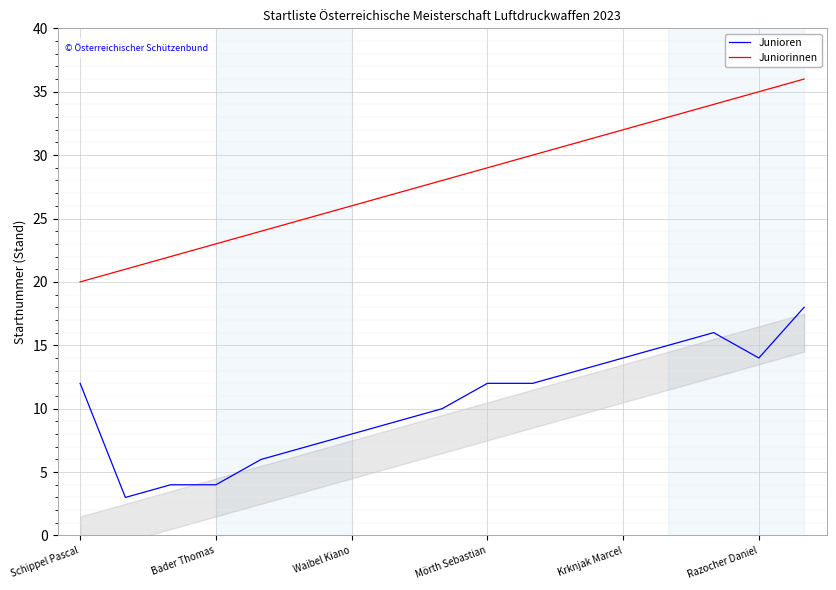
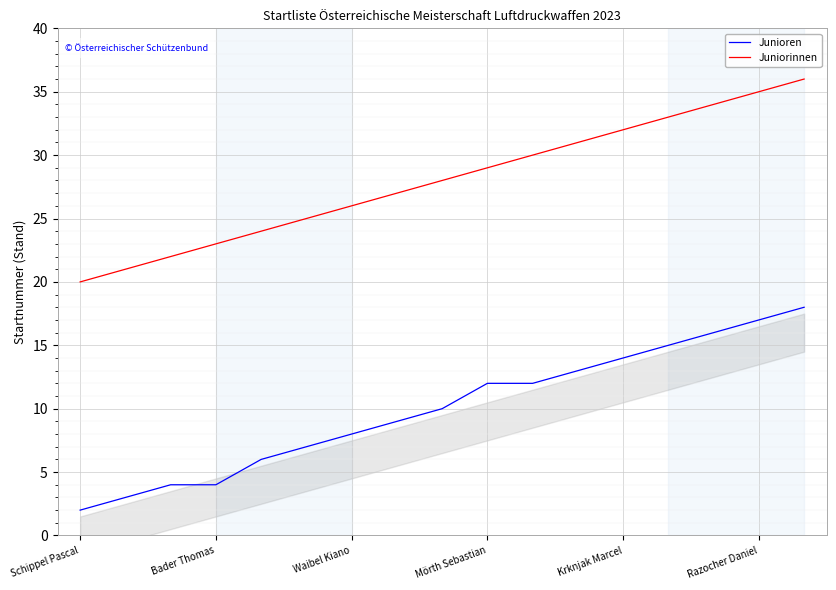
  {
    "Junioren": {
-     "Schippel Pascal": 12,
+     "Schippel Pascal": 2,
      "Bader Thomas": 4,
      "Waibel Kiano": 8,
      "Mörth Sebastian": 12,
      "Krknjak Marcel": 14,
-     "Razocher Daniel": 14
+     "Razocher Daniel": 17
    },
    "Juniorinnen": {
      "Schippel Pascal": 20,
      "Bader Thomas": 23,
      "Waibel Kiano": 26,
      "Mörth Sebastian": 29,
      "Krknjak Marcel": 32,
      "Razocher Daniel": 35
    }
  }
